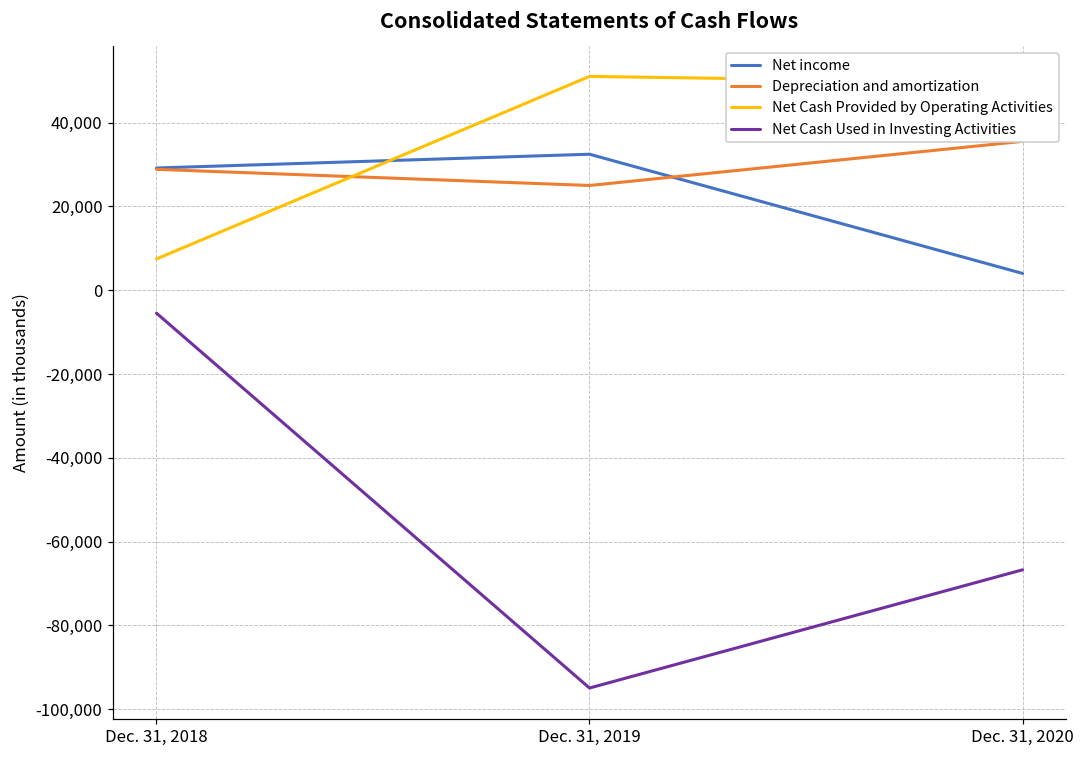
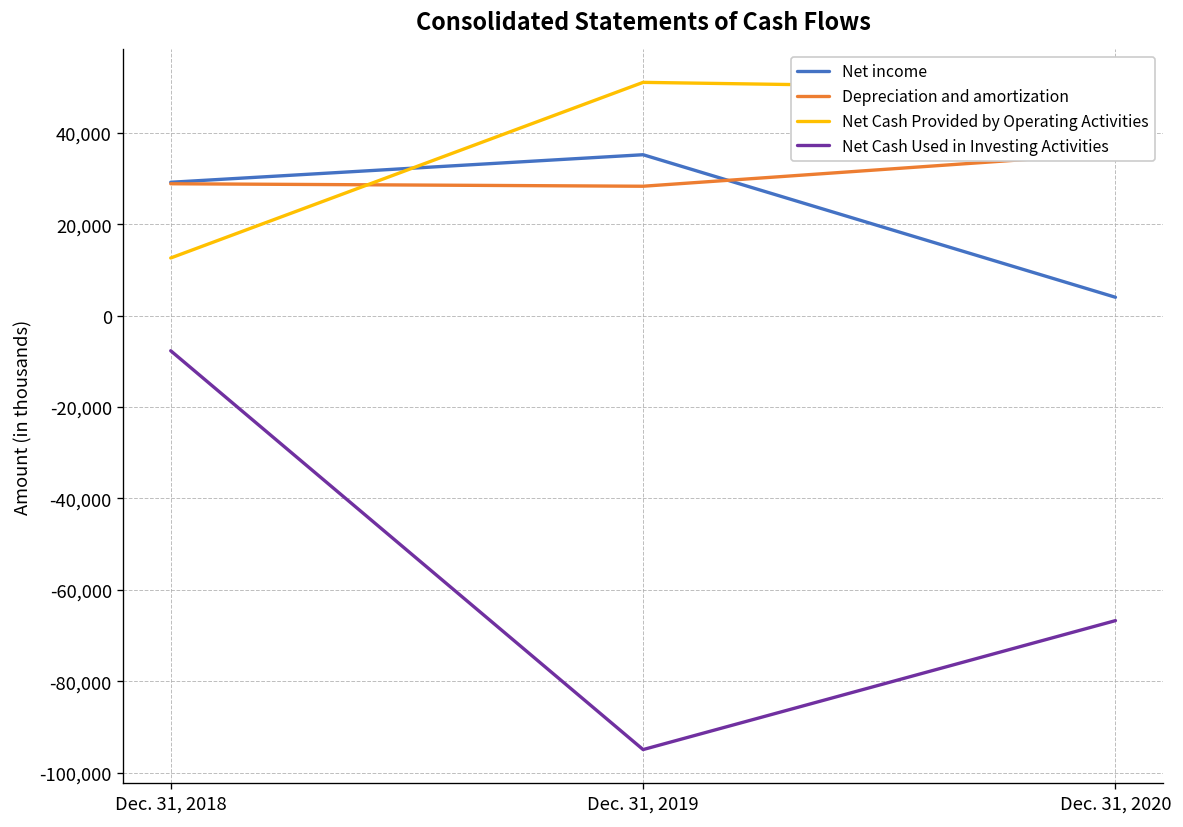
  {
    "Net income": {
-     "Dec. 31, 2019": "32,000",
+     "Dec. 31, 2019": "35,000",
      "Dec. 31, 2020": "4,000"
    },
    "Depreciation and amortization": {
-     "Dec. 31, 2019": "25,000"
+     "Dec. 31, 2019": "28,000"
    },
    "Net Cash Provided by Operating Activities": {
-     "Dec. 31, 2018": "7,000",
+     "Dec. 31, 2018": "13,000",
      "Dec. 31, 2019": "51,000"
    },
    "Net Cash Used in Investing Activities": {
-     "Dec. 31, 2018": "-5,000",
+     "Dec. 31, 2018": "-8,000",
      "Dec. 31, 2019": "-95,000",
      "Dec. 31, 2020": "-67,000"
    }
  }
